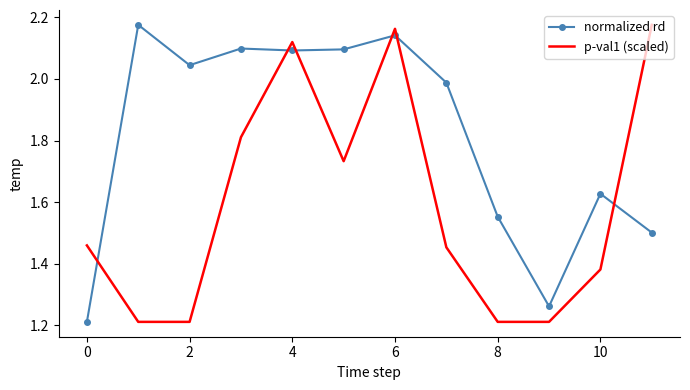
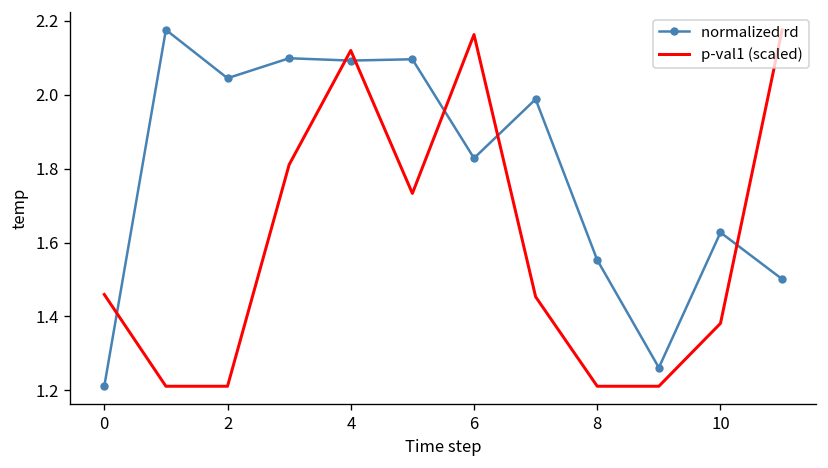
  {
    "normalized rd": {
      "0": 1.21,
      "2": 2.04,
      "4": 2.09,
-     "6": 2.14,
+     "6": 1.83,
      "8": 1.55,
      "10": 1.63
    },
    "p-val1 (scaled)": {
      "0": 1.46,
      "2": 1.21,
      "4": 2.12,
      "6": 2.16,
      "8": 1.21,
      "10": 1.38
    }
  }
